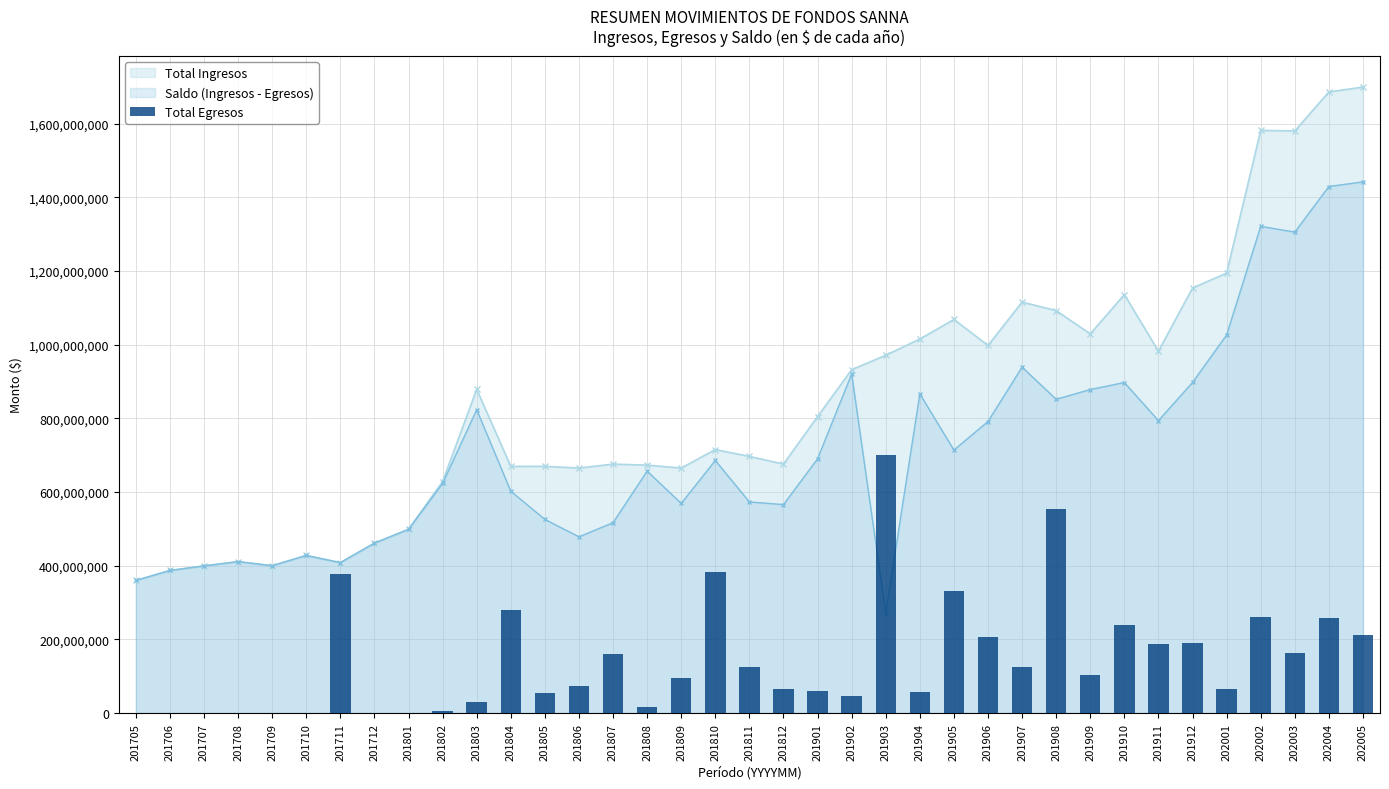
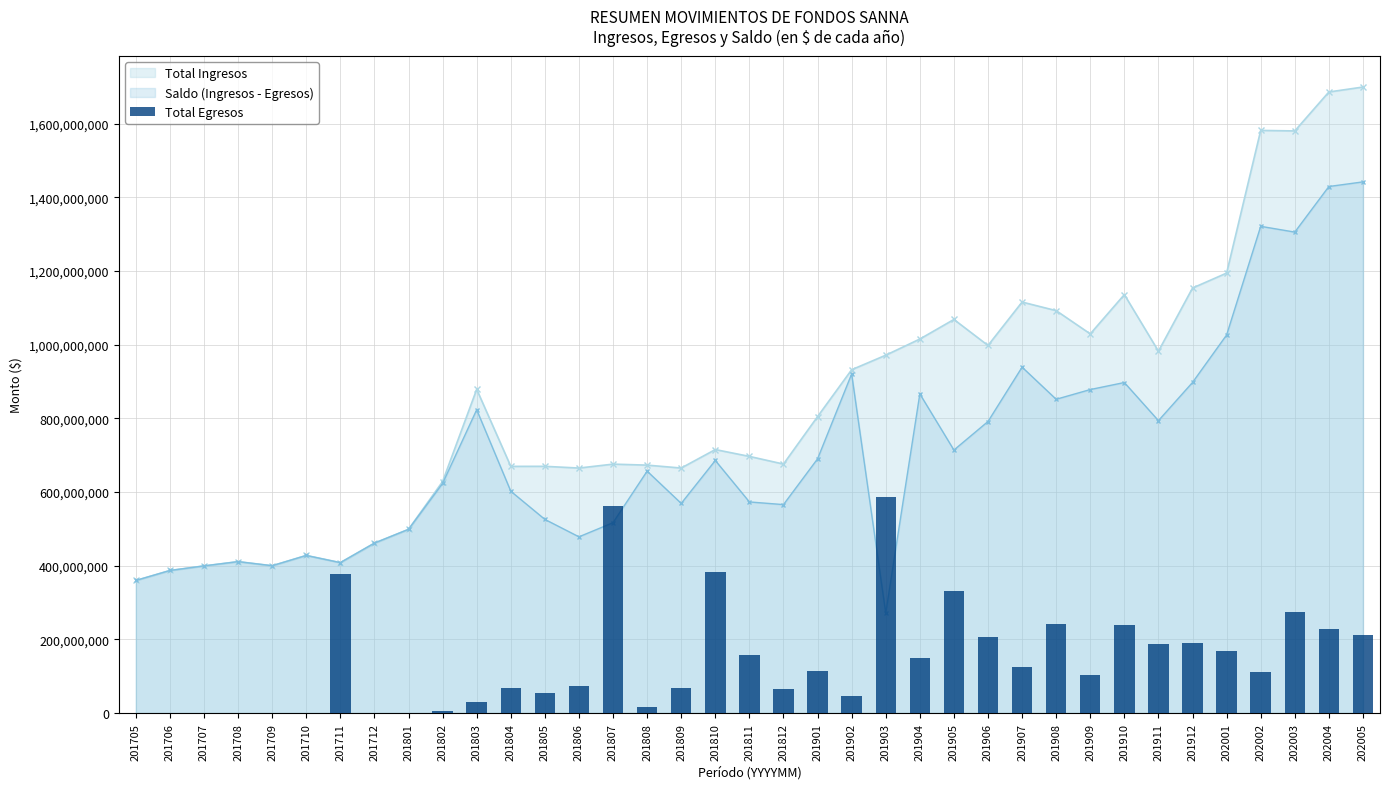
  {
    "Total Egresos": {
      "201705": "0",
      "201706": "0",
      "201708": "0",
      "201711": "380,000,000",
      "201801": "0",
      "201803": "30,000,000",
-     "201804": "280,000,000",
+     "201804": "70,000,000",
      "201805": "50,000,000",
      "201806": "70,000,000",
-     "201807": "160,000,000",
+     "201807": "560,000,000",
      "201808": "20,000,000",
-     "201809": "100,000,000",
+     "201809": "70,000,000",
      "201810": "380,000,000",
-     "201811": "120,000,000",
+     "201811": "160,000,000",
      "201812": "70,000,000",
-     "201901": "60,000,000",
+     "201901": "110,000,000",
      "201902": "50,000,000",
-     "201903": "700,000,000",
-     "201904": "60,000,000",
+     "201903": "590,000,000",
+     "201904": "150,000,000",
      "201905": "330,000,000",
      "201906": "210,000,000",
      "201907": "130,000,000",
-     "201908": "550,000,000",
+     "201908": "240,000,000",
      "201909": "100,000,000",
      "201910": "240,000,000",
      "201911": "190,000,000",
      "201912": "190,000,000",
-     "202001": "60,000,000",
-     "202002": "260,000,000",
-     "202003": "160,000,000",
-     "202004": "260,000,000",
+     "202001": "170,000,000",
+     "202002": "110,000,000",
+     "202003": "270,000,000",
+     "202004": "230,000,000",
      "202005": "210,000,000"
    }
  }
